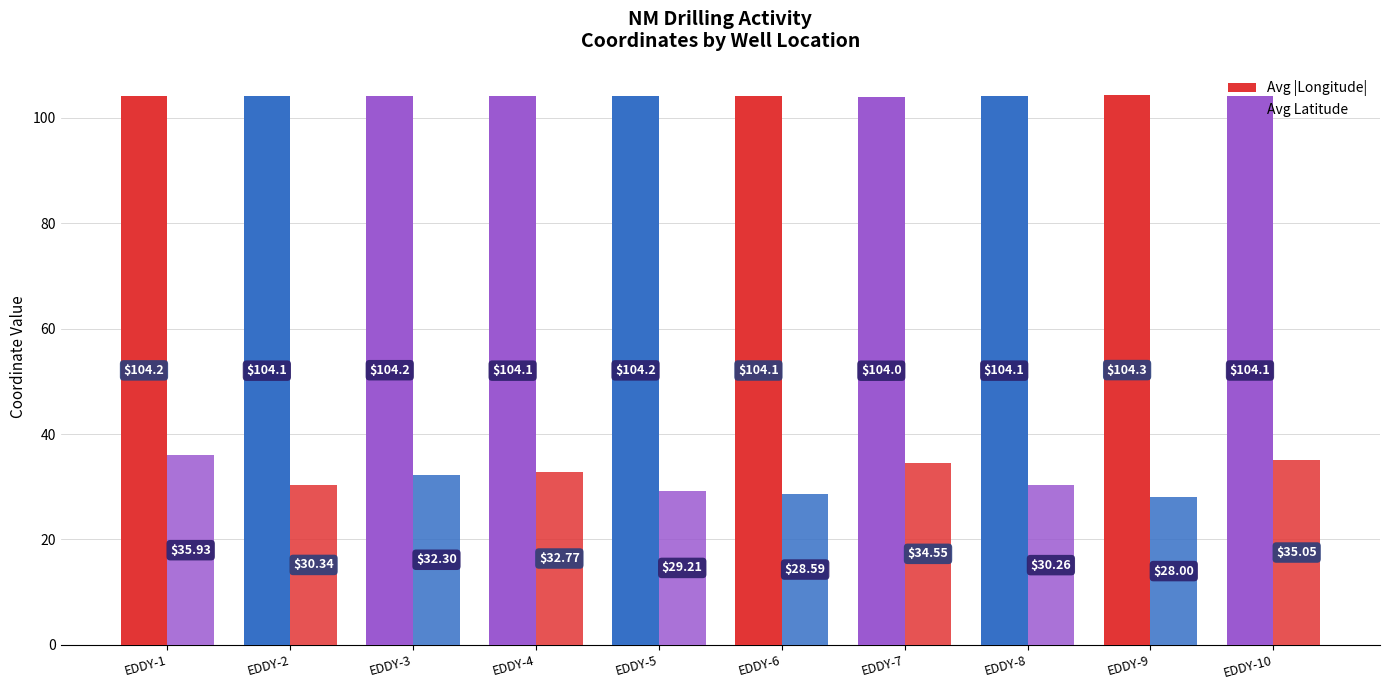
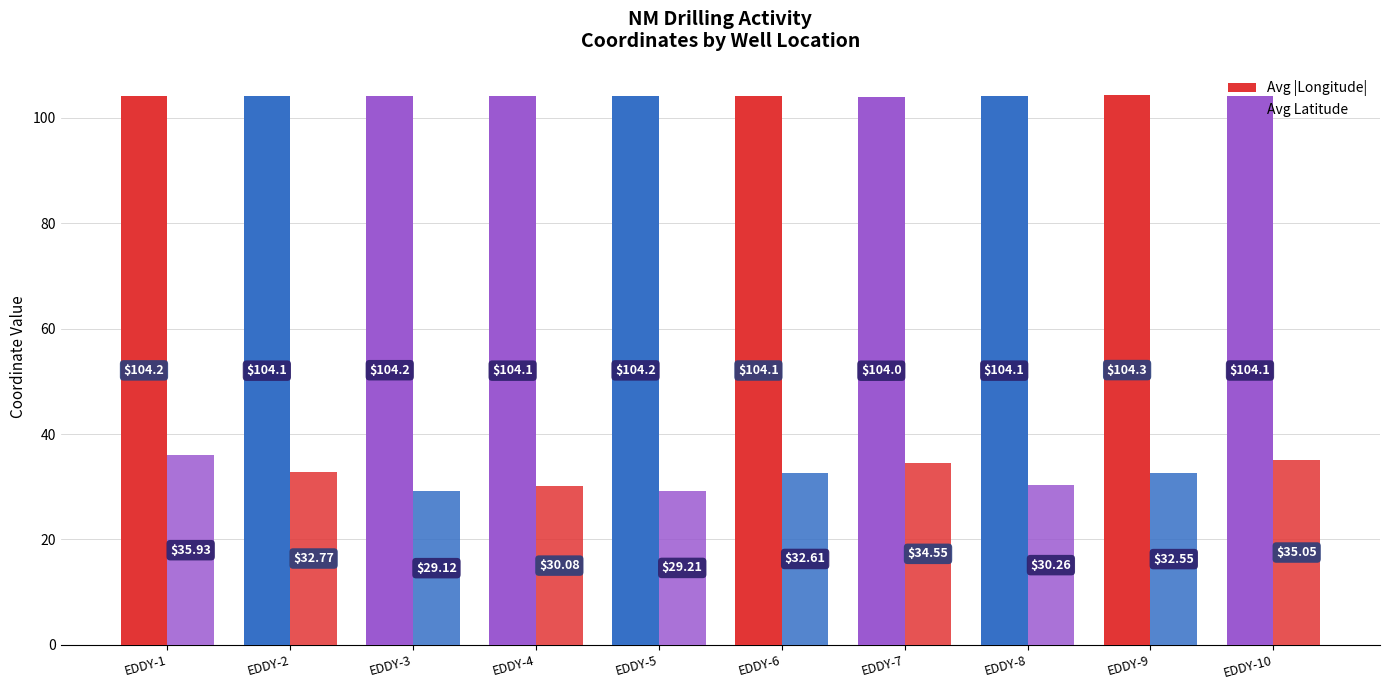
  {
    "Avg Latitude": {
-     "EDDY-2": "$30.34",
-     "EDDY-3": "$32.30",
-     "EDDY-4": "$32.77",
-     "EDDY-6": "$28.59",
-     "EDDY-9": "$28.00"
+     "EDDY-2": "$32.77",
+     "EDDY-3": "$29.12",
+     "EDDY-4": "$30.08",
+     "EDDY-6": "$32.61",
+     "EDDY-9": "$32.55"
    }
  }
